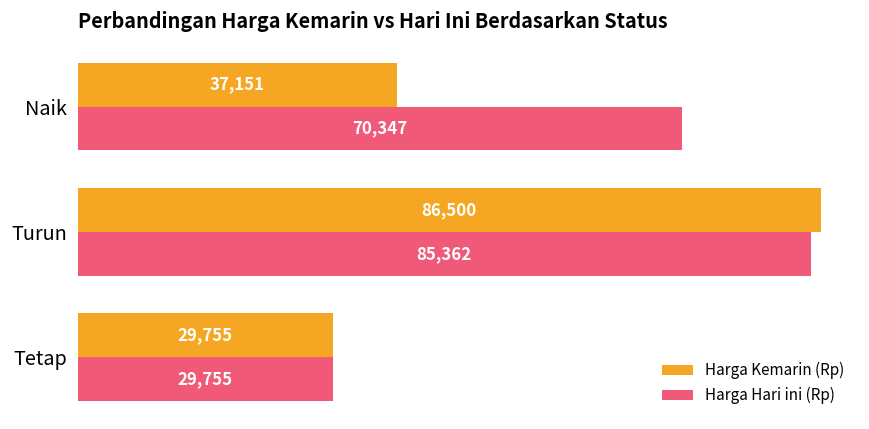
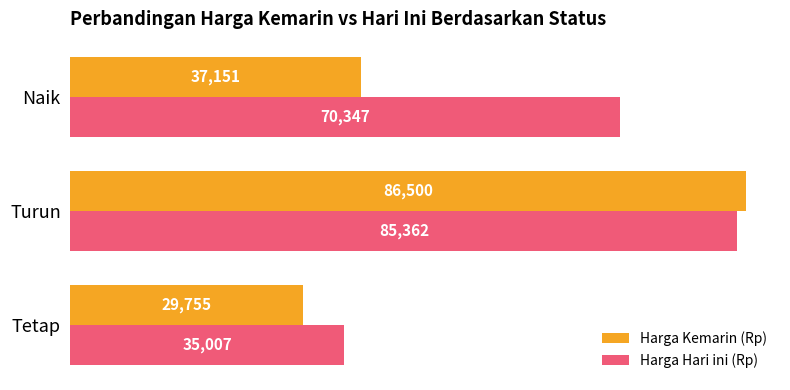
  {
    "Harga Kemarin (Rp)": {
      "Naik": "37,151",
      "Turun": "86,500",
      "Tetap": "29,755"
    },
    "Harga Hari ini (Rp)": {
      "Naik": "70,347",
      "Turun": "85,362",
-     "Tetap": "29,755"
+     "Tetap": "35,007"
    }
  }
